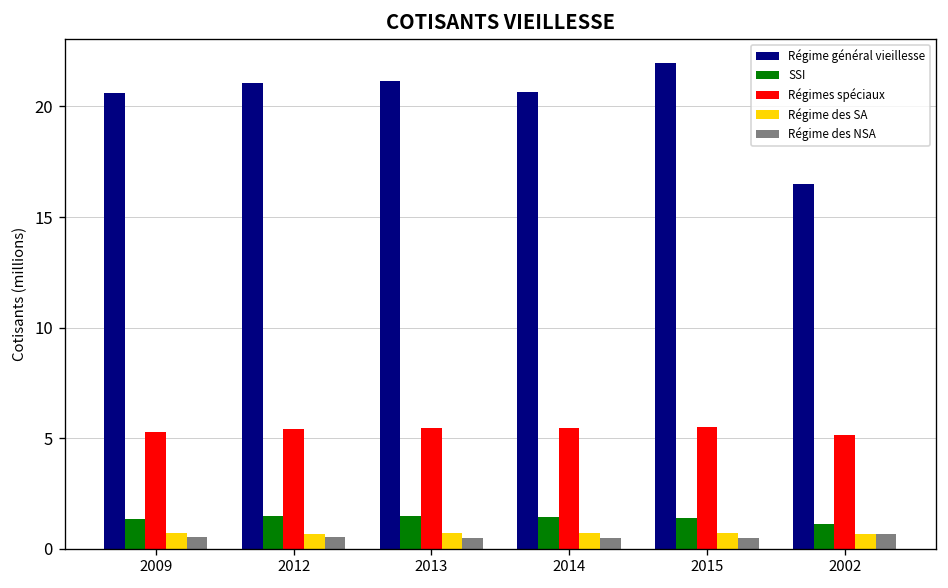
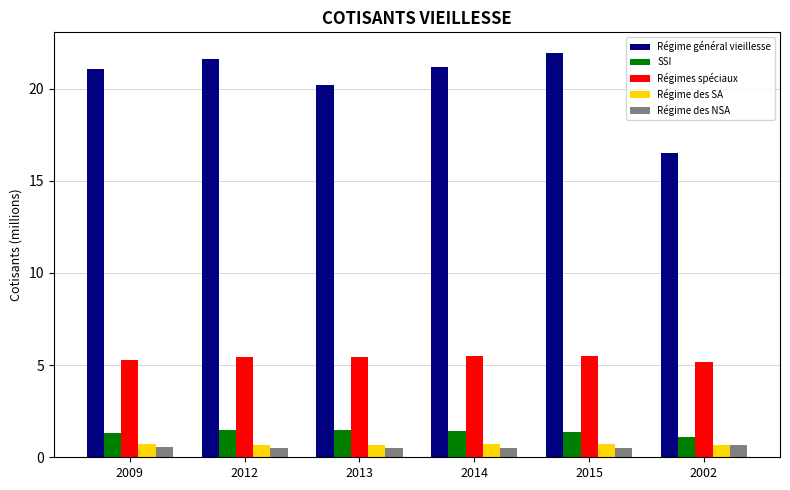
  {
    "Régime général vieillesse": {
-     "2009": 20.6,
-     "2012": 21.1,
-     "2013": 21.1,
-     "2014": 20.7,
+     "2009": 21.1,
+     "2012": 21.6,
+     "2013": 20.2,
+     "2014": 21.2,
      "2015": 22.0,
      "2002": 16.5
    },
    "SSI": {
      "2009": 1.3,
      "2012": 1.5,
      "2013": 1.5,
      "2014": 1.4,
      "2015": 1.4,
      "2002": 1.1
    },
    "Régimes spéciaux": {
      "2009": 5.3,
      "2012": 5.4,
      "2013": 5.5,
      "2014": 5.5,
      "2015": 5.5,
      "2002": 5.2
    },
    "Régime des SA": {
      "2009": 0.7,
      "2012": 0.7,
      "2013": 0.7,
      "2014": 0.7,
      "2015": 0.7,
      "2002": 0.7
    },
    "Régime des NSA": {
      "2009": 0.5,
      "2012": 0.5,
      "2013": 0.5,
      "2014": 0.5,
      "2015": 0.5,
      "2002": 0.7
    }
  }
